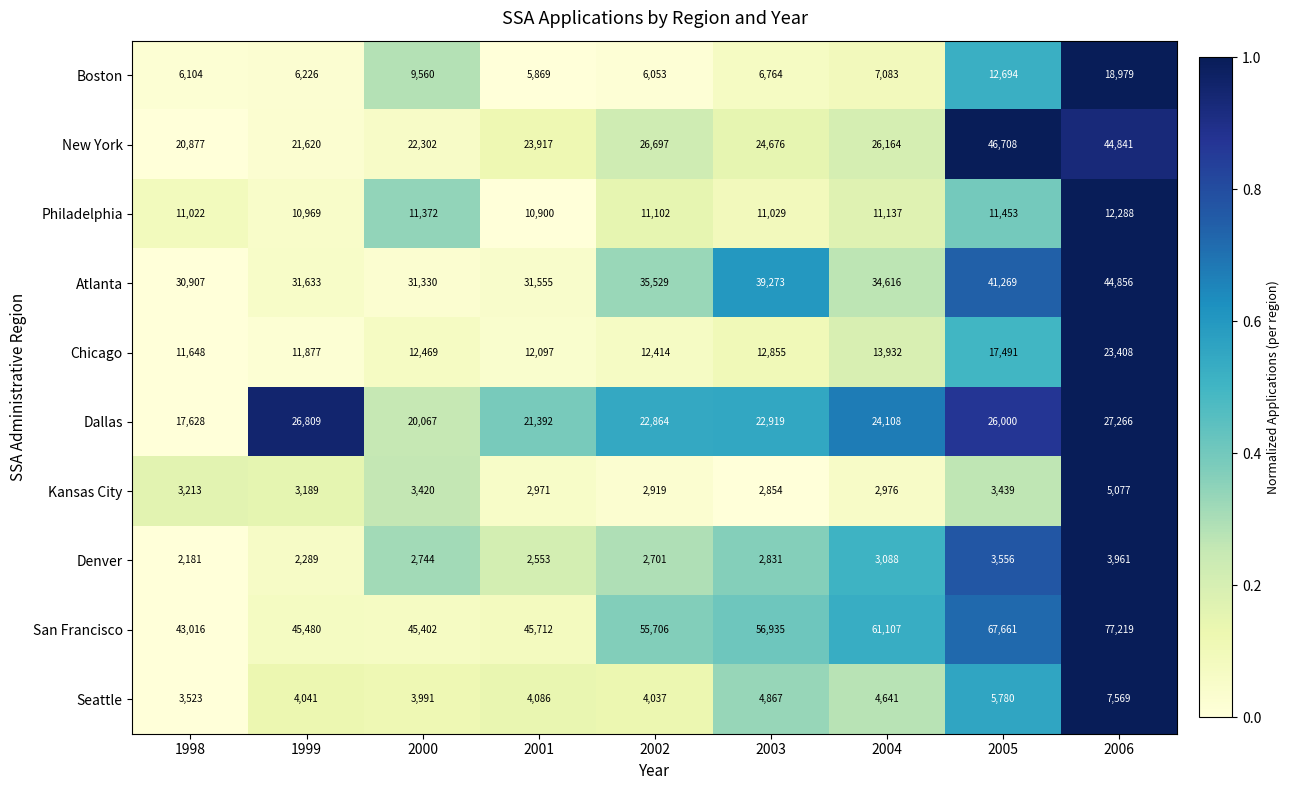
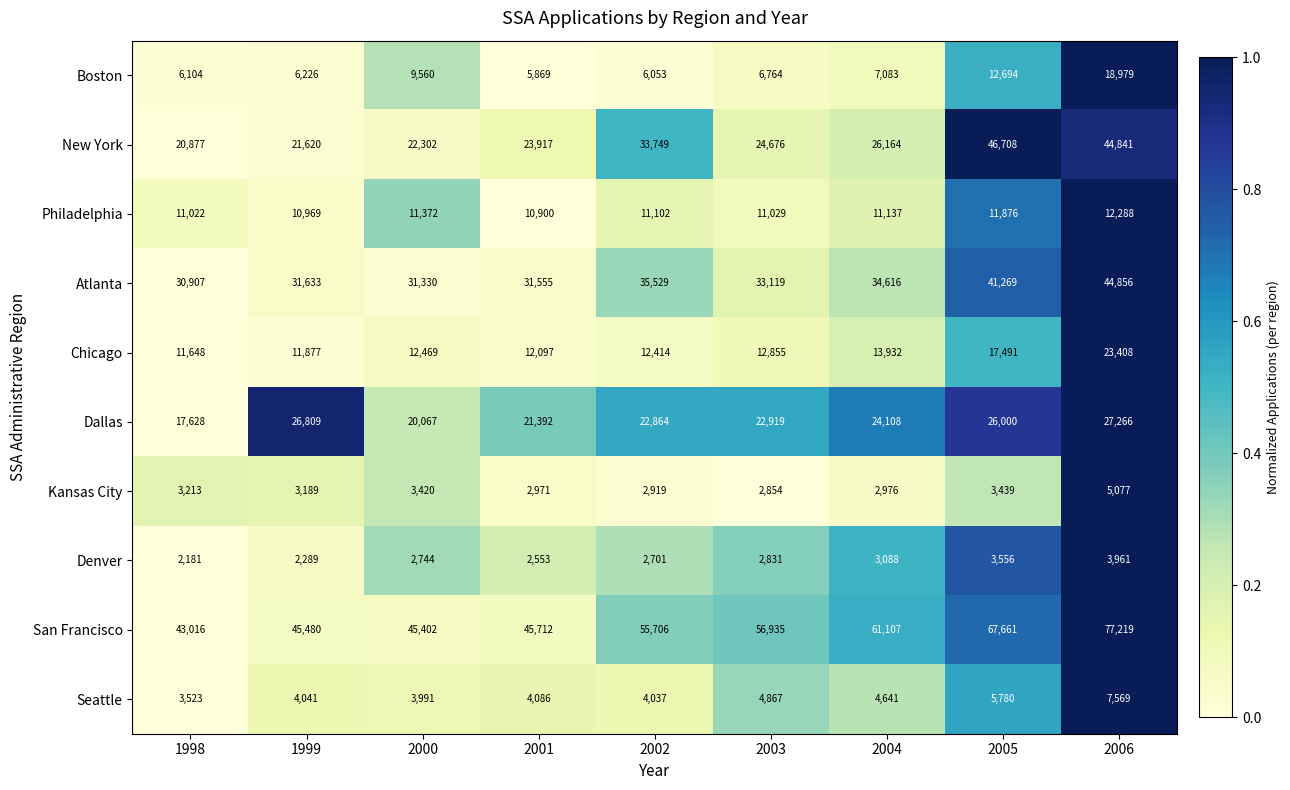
  {
    "Boston": {
      "1998": "6,104",
      "1999": "6,226",
      "2000": "9,560",
      "2001": "5,869",
      "2002": "6,053",
      "2003": "6,764",
      "2004": "7,083",
      "2005": "12,694",
      "2006": "18,979"
    },
    "New York": {
      "1998": "20,877",
      "1999": "21,620",
      "2000": "22,302",
      "2001": "23,917",
-     "2002": "26,697",
+     "2002": "33,749",
      "2003": "24,676",
      "2004": "26,164",
      "2005": "46,708",
      "2006": "44,841"
    },
    "Philadelphia": {
      "1998": "11,022",
      "1999": "10,969",
      "2000": "11,372",
      "2001": "10,900",
      "2002": "11,102",
      "2003": "11,029",
      "2004": "11,137",
-     "2005": "11,453",
+     "2005": "11,876",
      "2006": "12,288"
    },
    "Atlanta": {
      "1998": "30,907",
      "1999": "31,633",
      "2000": "31,330",
      "2001": "31,555",
      "2002": "35,529",
-     "2003": "39,273",
+     "2003": "33,119",
      "2004": "34,616",
      "2005": "41,269",
      "2006": "44,856"
    },
    "Chicago": {
      "1998": "11,648",
      "1999": "11,877",
      "2000": "12,469",
      "2001": "12,097",
      "2002": "12,414",
      "2003": "12,855",
      "2004": "13,932",
      "2005": "17,491",
      "2006": "23,408"
    },
    "Dallas": {
      "1998": "17,628",
      "1999": "26,809",
      "2000": "20,067",
      "2001": "21,392",
      "2002": "22,864",
      "2003": "22,919",
      "2004": "24,108",
      "2005": "26,000",
      "2006": "27,266"
    },
    "Kansas City": {
      "1998": "3,213",
      "1999": "3,189",
      "2000": "3,420",
      "2001": "2,971",
      "2002": "2,919",
      "2003": "2,854",
      "2004": "2,976",
      "2005": "3,439",
      "2006": "5,077"
    },
    "Denver": {
      "1998": "2,181",
      "1999": "2,289",
      "2000": "2,744",
      "2001": "2,553",
      "2002": "2,701",
      "2003": "2,831",
      "2004": "3,088",
      "2005": "3,556",
      "2006": "3,961"
    },
    "San Francisco": {
      "1998": "43,016",
      "1999": "45,480",
      "2000": "45,402",
      "2001": "45,712",
      "2002": "55,706",
      "2003": "56,935",
      "2004": "61,107",
      "2005": "67,661",
      "2006": "77,219"
    },
    "Seattle": {
      "1998": "3,523",
      "1999": "4,041",
      "2000": "3,991",
      "2001": "4,086",
      "2002": "4,037",
      "2003": "4,867",
      "2004": "4,641",
      "2005": "5,780",
      "2006": "7,569"
    }
  }
